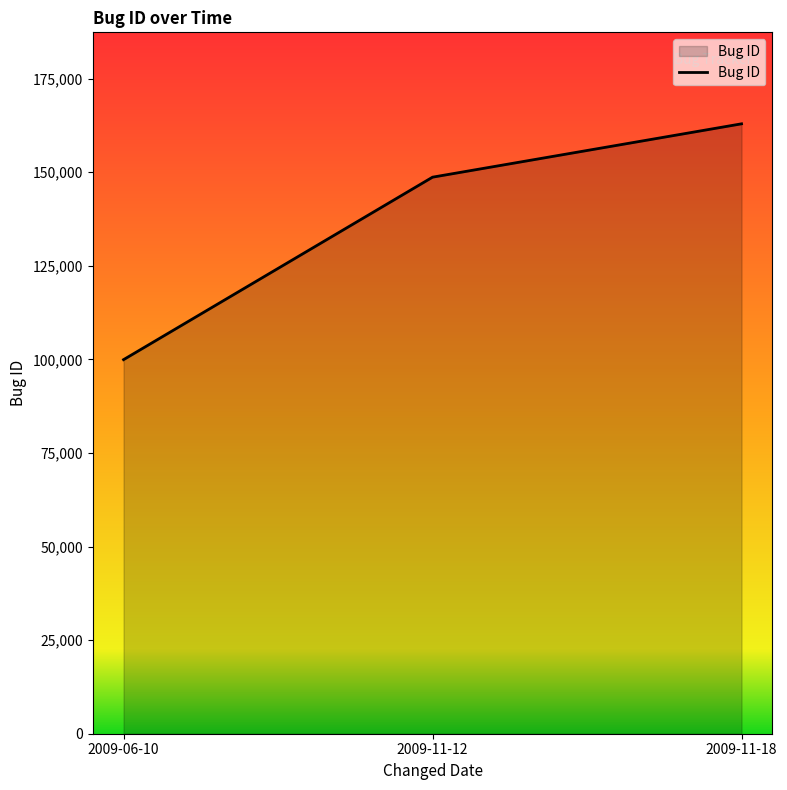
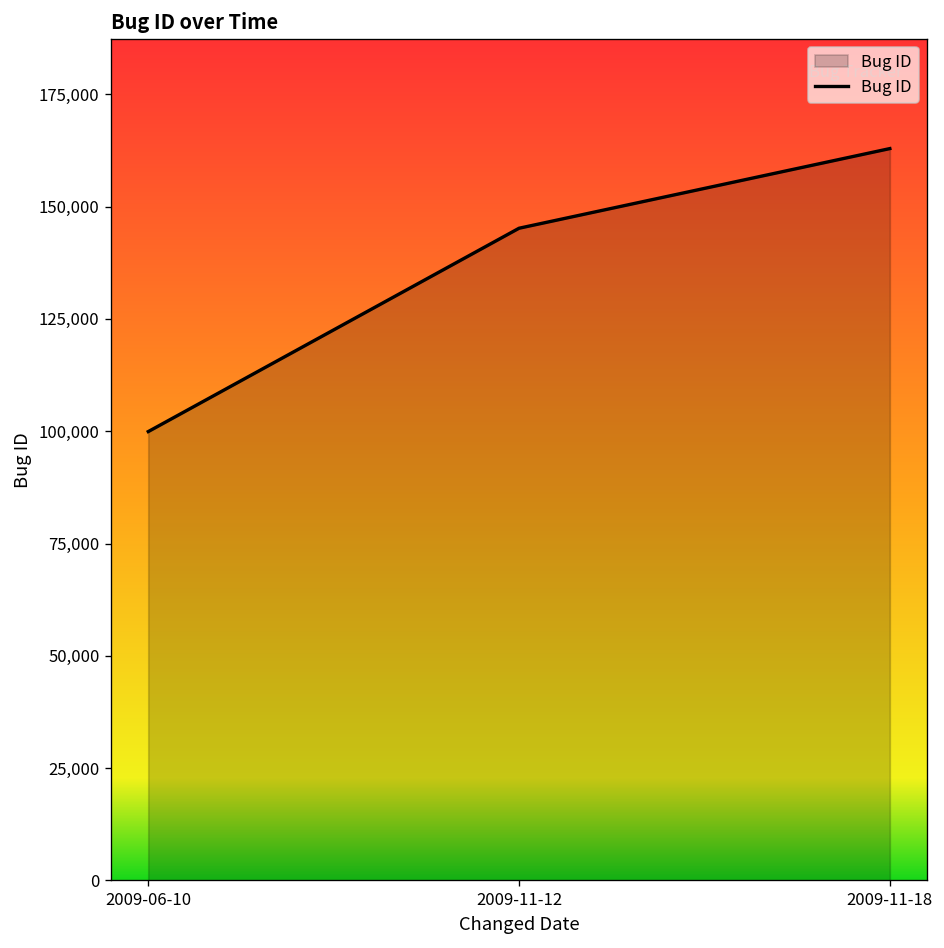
  {
    "2009-06-10": "100,000",
-   "2009-11-12": "149,000",
+   "2009-11-12": "145,000",
    "2009-11-18": "163,000"
  }
